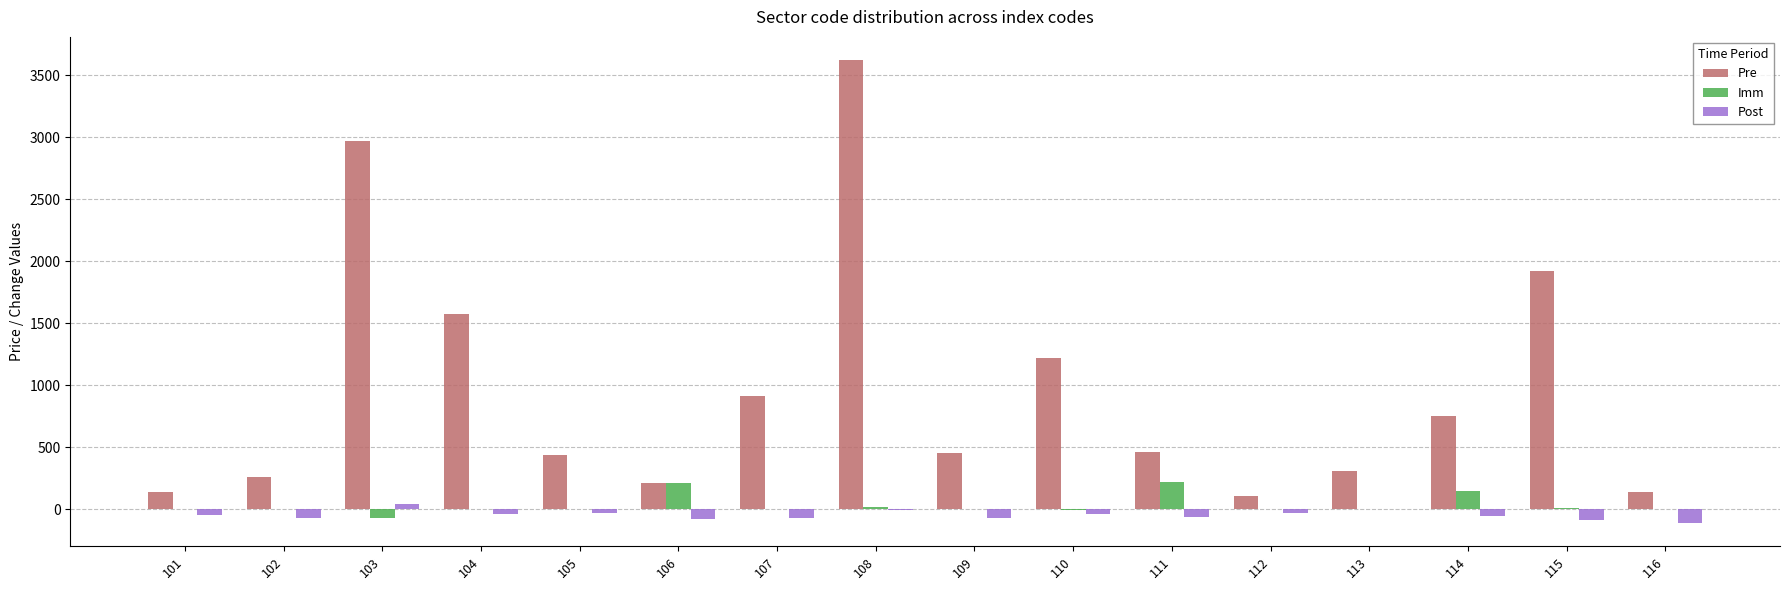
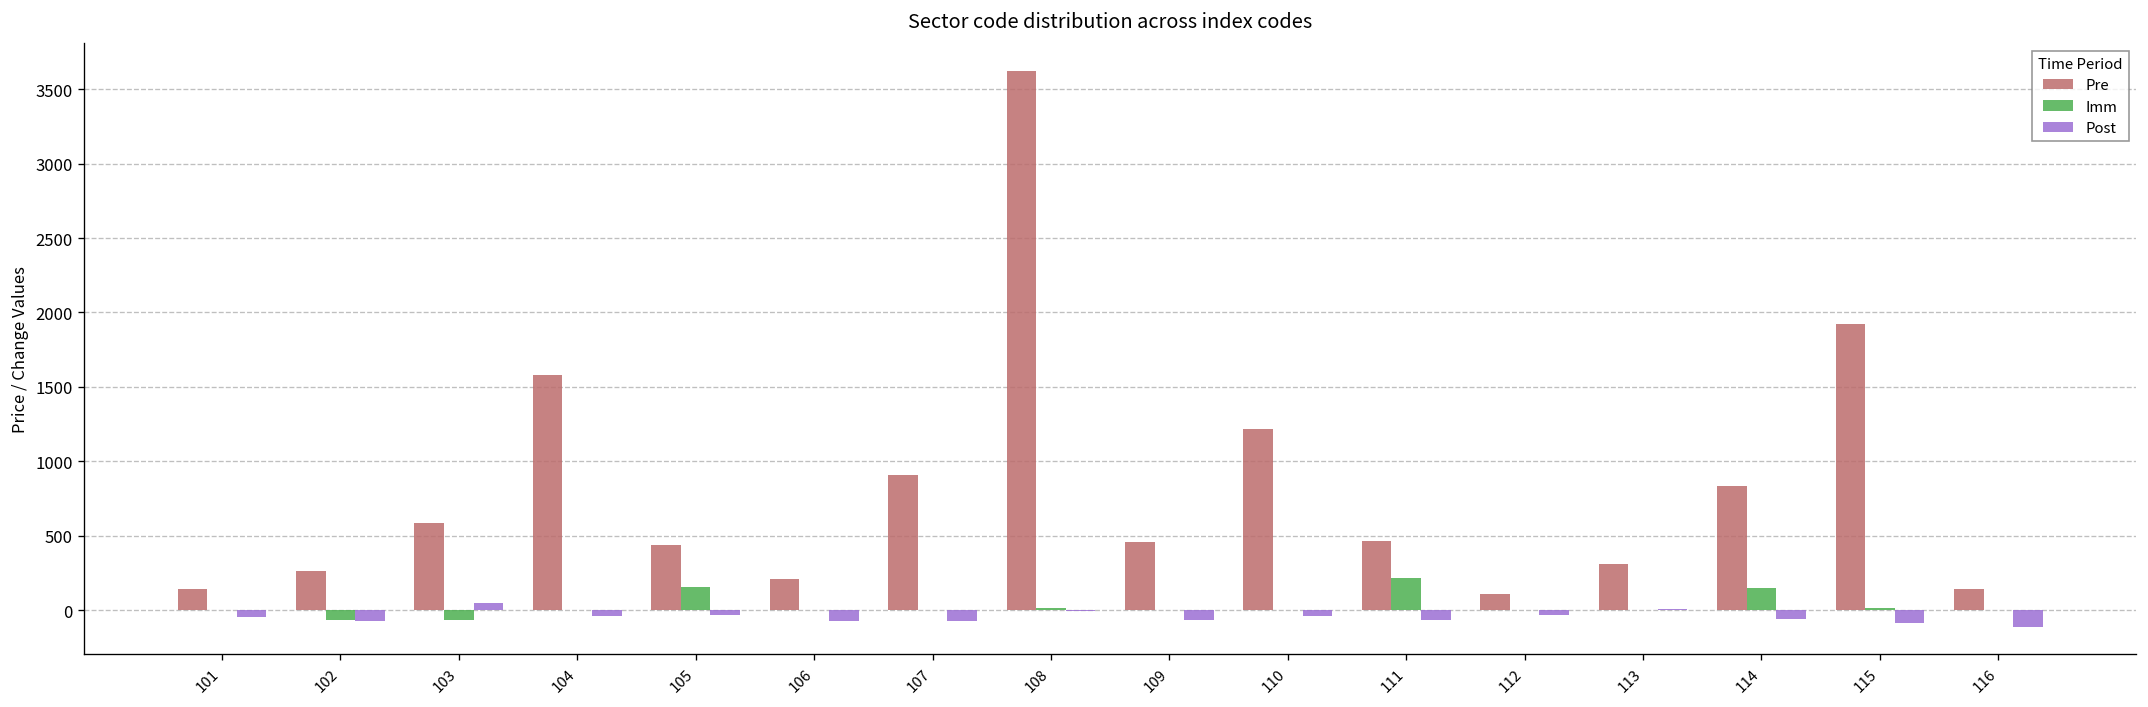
  {
    "Pre": {
      "101": 140,
      "102": 260,
-     "103": 2970,
+     "103": 590,
      "104": 1580,
      "105": 440,
      "106": 210,
      "107": 910,
      "108": 3620,
      "109": 460,
      "110": 1220,
      "111": 460,
      "112": 110,
      "113": 310,
-     "114": 760,
+     "114": 830,
      "115": 1920,
      "116": 140
    },
    "Imm": {
      "101": 0,
-     "102": 0,
+     "102": -70,
      "103": -70,
-     "105": 0,
-     "106": 210,
+     "105": 150,
+     "106": 0,
      "109": 0,
      "111": 220,
      "112": 0,
      "114": 150
    },
    "Post": {
      "101": -40,
      "102": -70,
      "103": 50,
      "104": -40,
      "105": -30,
      "106": -80,
      "107": -70,
      "109": -70,
      "110": -40,
      "111": -60,
      "112": -30,
      "114": -60,
      "115": -80,
      "116": -110
    }
  }
